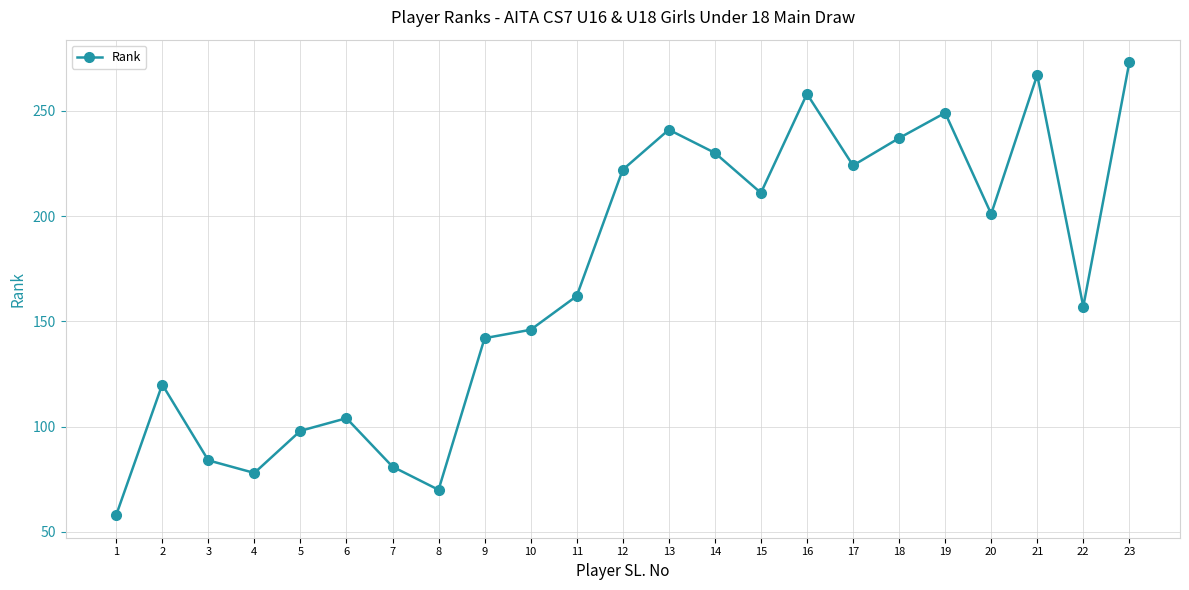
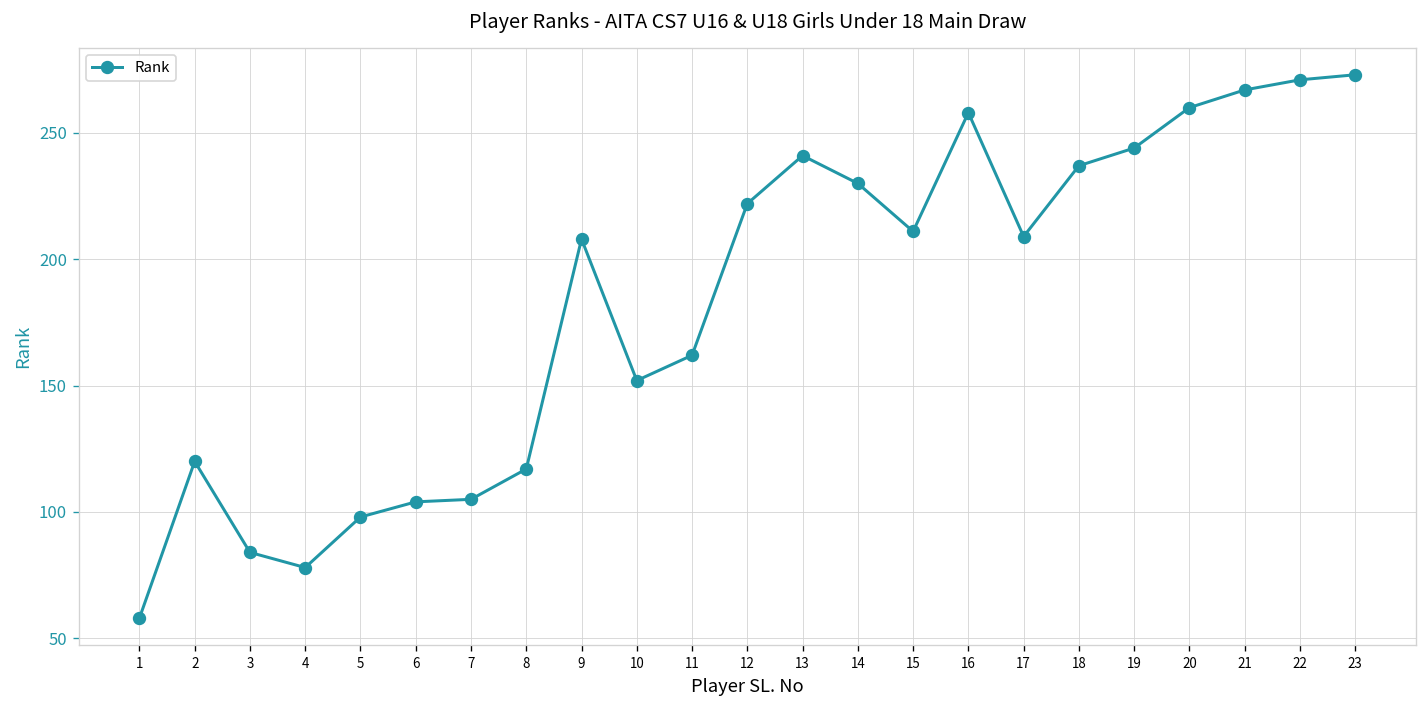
  {
    "1": 58,
    "2": 120,
    "3": 84,
    "4": 78,
    "5": 98,
    "6": 104,
-   "7": 81,
-   "8": 70,
-   "9": 142,
-   "10": 146,
+   "7": 105,
+   "8": 117,
+   "9": 208,
+   "10": 152,
    "11": 162,
    "12": 222,
    "13": 241,
    "14": 230,
    "15": 211,
    "16": 258,
-   "17": 224,
+   "17": 209,
    "18": 237,
-   "19": 249,
-   "20": 201,
+   "19": 244,
+   "20": 260,
    "21": 267,
-   "22": 157,
+   "22": 271,
    "23": 273
  }
